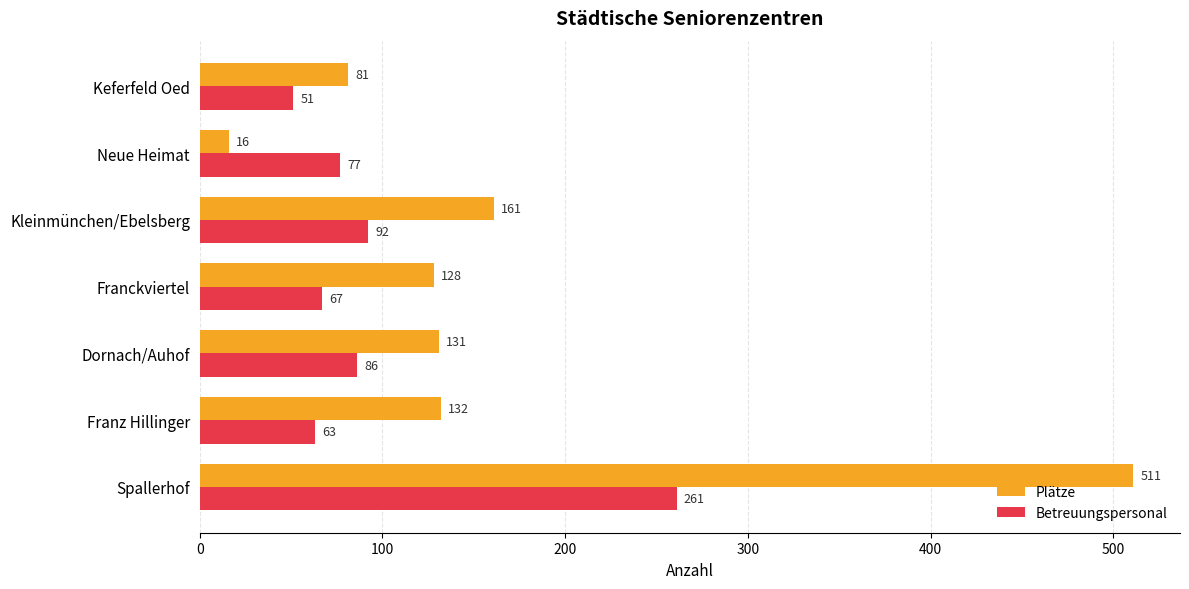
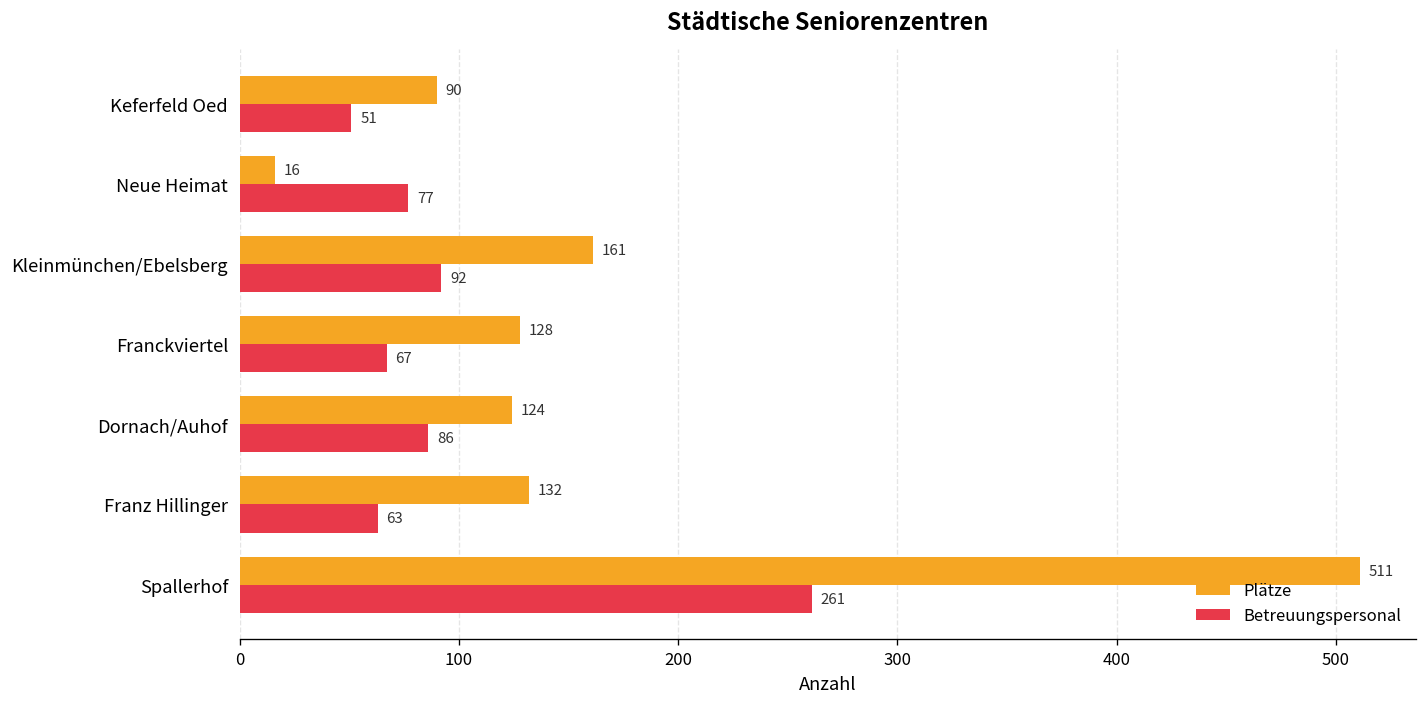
  {
    "Plätze": {
-     "Keferfeld Oed": 81,
+     "Keferfeld Oed": 90,
      "Neue Heimat": 16,
      "Kleinmünchen/Ebelsberg": 161,
      "Franckviertel": 128,
-     "Dornach/Auhof": 131,
+     "Dornach/Auhof": 124,
      "Franz Hillinger": 132,
      "Spallerhof": 511
    },
    "Betreuungspersonal": {
      "Keferfeld Oed": 51,
      "Neue Heimat": 77,
      "Kleinmünchen/Ebelsberg": 92,
      "Franckviertel": 67,
      "Dornach/Auhof": 86,
      "Franz Hillinger": 63,
      "Spallerhof": 261
    }
  }
